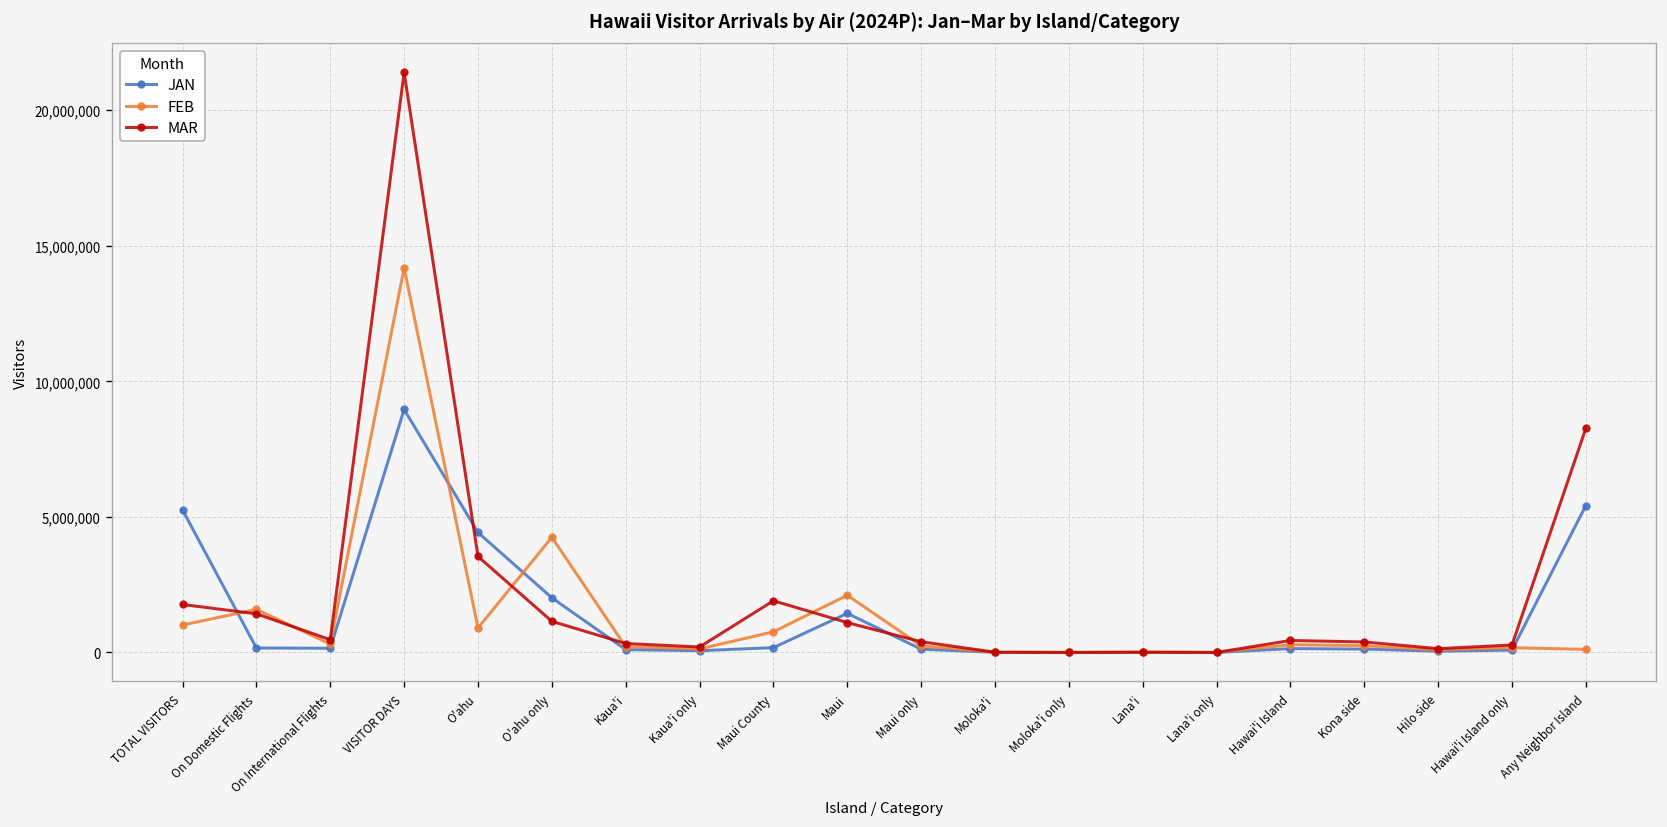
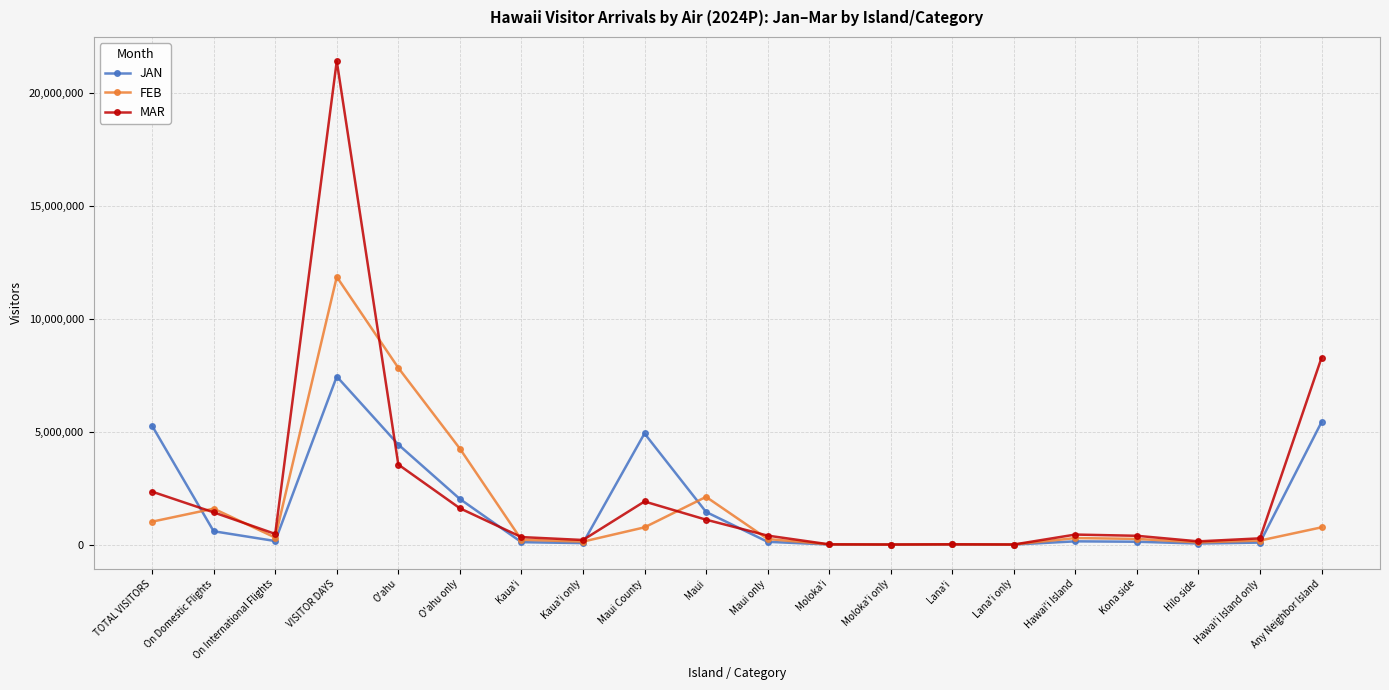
  {
    "JAN": {
      "TOTAL VISITORS": "5,300,000",
-     "On Domestic Flights": "200,000",
+     "On Domestic Flights": "600,000",
      "On International Flights": "200,000",
-     "VISITOR DAYS": "9,000,000",
+     "VISITOR DAYS": "7,400,000",
      "O'ahu": "4,400,000",
      "O'ahu only": "2,000,000",
-     "Maui County": "200,000",
+     "Maui County": "4,900,000",
      "Maui": "1,400,000",
      "Maui only": "100,000",
      "Hawai'i Island": "100,000",
      "Kona side": "100,000",
      "Any Neighbor Island": "5,400,000"
    },
    "FEB": {
      "TOTAL VISITORS": "1,000,000",
      "On Domestic Flights": "1,600,000",
      "On International Flights": "300,000",
-     "VISITOR DAYS": "14,200,000",
-     "O'ahu": "900,000",
+     "VISITOR DAYS": "11,800,000",
+     "O'ahu": "7,800,000",
      "O'ahu only": "4,200,000",
      "Maui County": "800,000",
      "Maui": "2,100,000",
      "Maui only": "200,000",
      "Hawai'i Island": "300,000",
      "Kona side": "300,000",
-     "Any Neighbor Island": "100,000"
+     "Any Neighbor Island": "800,000"
    },
    "MAR": {
-     "TOTAL VISITORS": "1,800,000",
+     "TOTAL VISITORS": "2,300,000",
      "On Domestic Flights": "1,400,000",
      "On International Flights": "500,000",
      "VISITOR DAYS": "21,400,000",
      "O'ahu": "3,500,000",
-     "O'ahu only": "1,100,000",
+     "O'ahu only": "1,600,000",
      "Kaua'i": "300,000",
      "Maui County": "1,900,000",
      "Maui": "1,100,000",
      "Maui only": "400,000",
      "Hawai'i Island": "400,000",
      "Kona side": "400,000",
      "Any Neighbor Island": "8,300,000"
    }
  }
